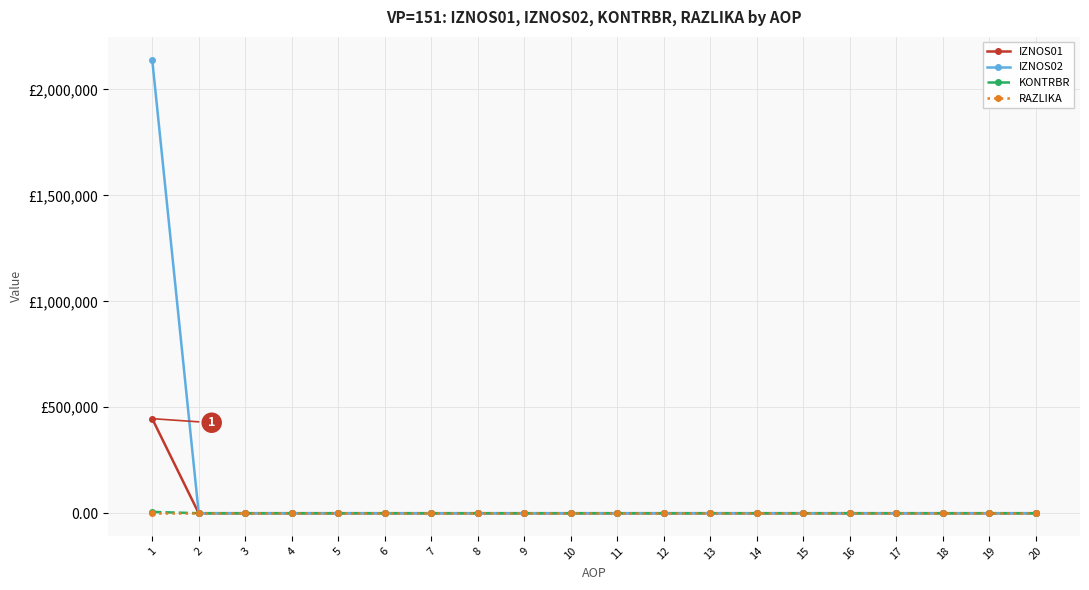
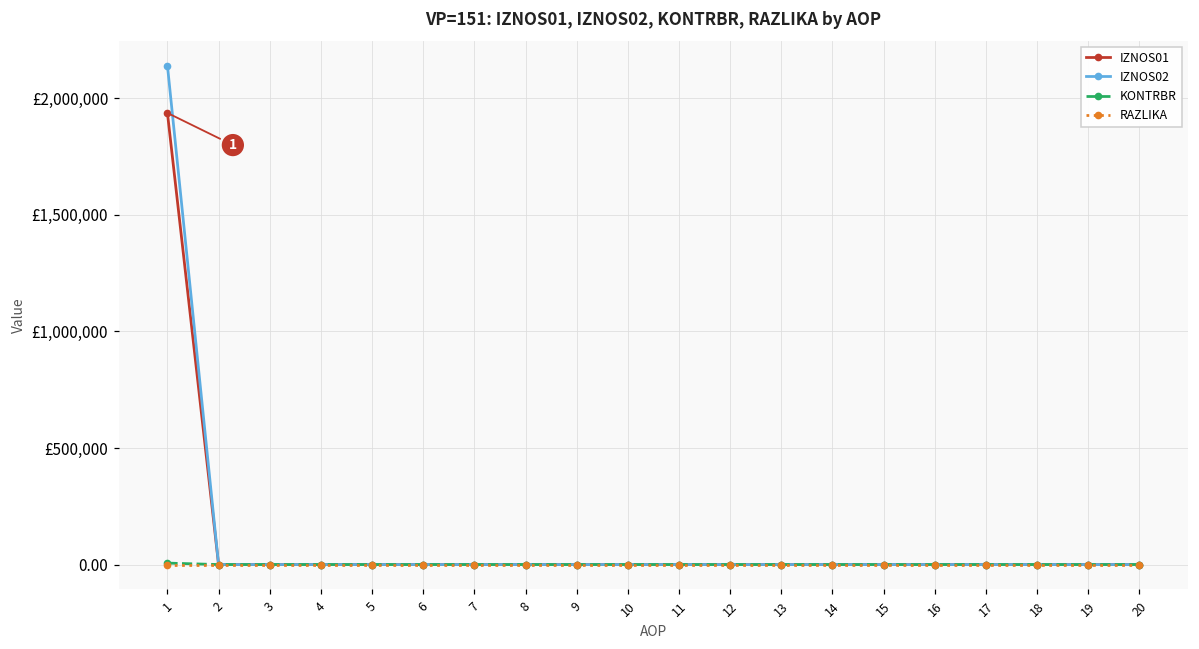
  {
    "IZNOS01": {
-     "1": "£450,000"
+     "1": "£1,940,000"
    },
    "IZNOS02": {
      "1": "£2,140,000"
    }
  }
